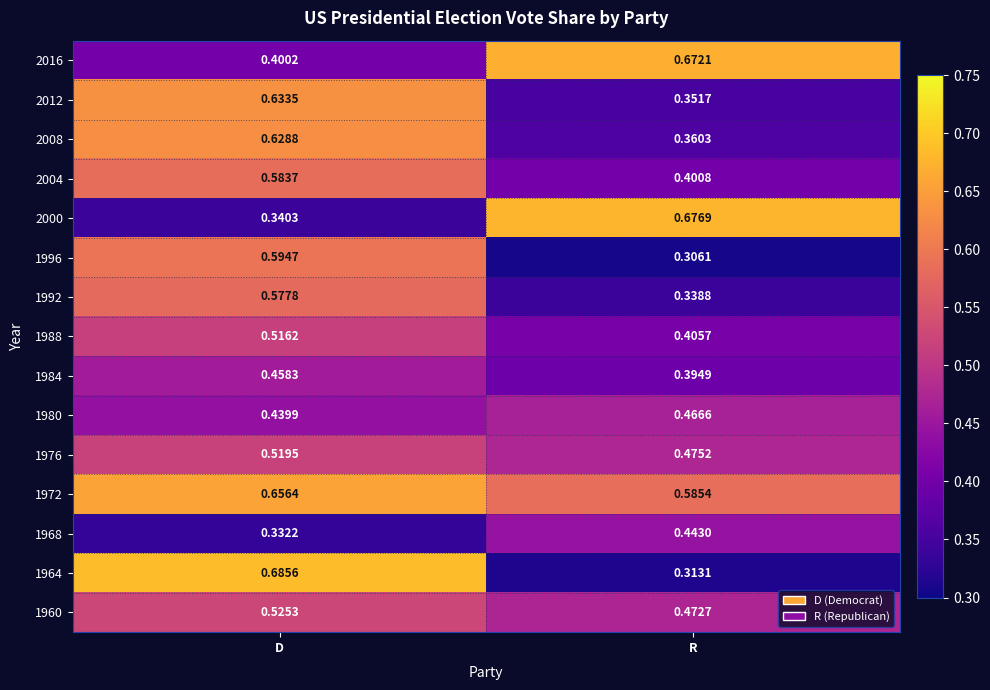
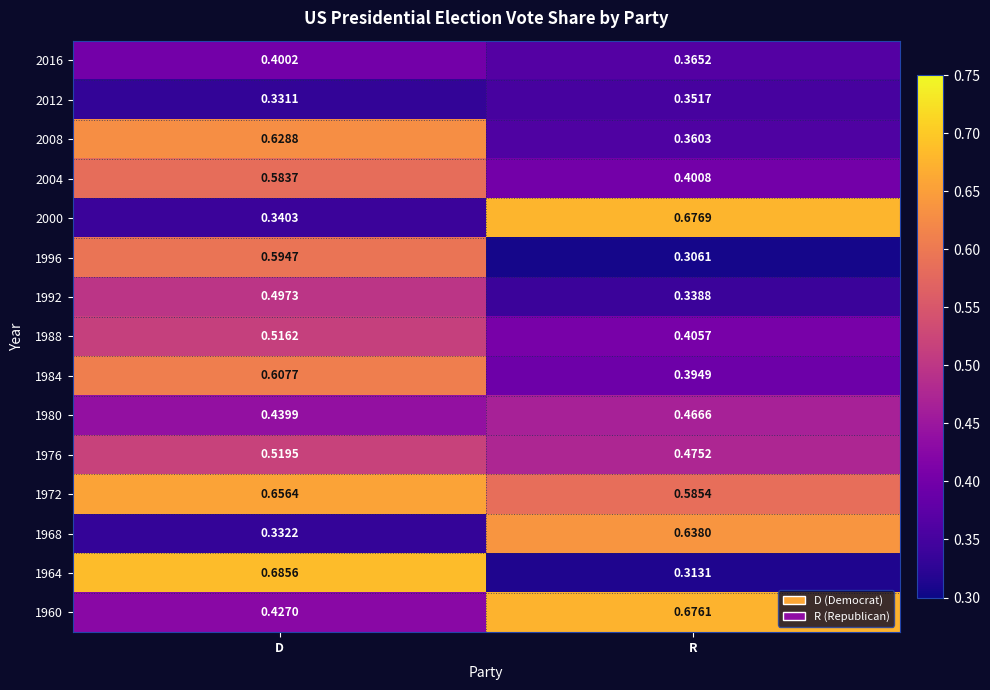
  {
    "2016": {
      "D": 0.4002,
-     "R": 0.6721
+     "R": 0.3652
    },
    "2012": {
-     "D": 0.6335,
+     "D": 0.3311,
      "R": 0.3517
    },
    "2008": {
      "D": 0.6288,
      "R": 0.3603
    },
    "2004": {
      "D": 0.5837,
      "R": 0.4008
    },
    "2000": {
      "D": 0.3403,
      "R": 0.6769
    },
    "1996": {
      "D": 0.5947,
      "R": 0.3061
    },
    "1992": {
-     "D": 0.5778,
+     "D": 0.4973,
      "R": 0.3388
    },
    "1988": {
      "D": 0.5162,
      "R": 0.4057
    },
    "1984": {
-     "D": 0.4583,
+     "D": 0.6077,
      "R": 0.3949
    },
    "1980": {
      "D": 0.4399,
      "R": 0.4666
    },
    "1976": {
      "D": 0.5195,
      "R": 0.4752
    },
    "1972": {
      "D": 0.6564,
      "R": 0.5854
    },
    "1968": {
      "D": 0.3322,
-     "R": 0.4430
+     "R": 0.6380
    },
    "1964": {
      "D": 0.6856,
      "R": 0.3131
    },
    "1960": {
-     "D": 0.5253,
-     "R": 0.4727
+     "D": 0.4270,
+     "R": 0.6761
    }
  }
